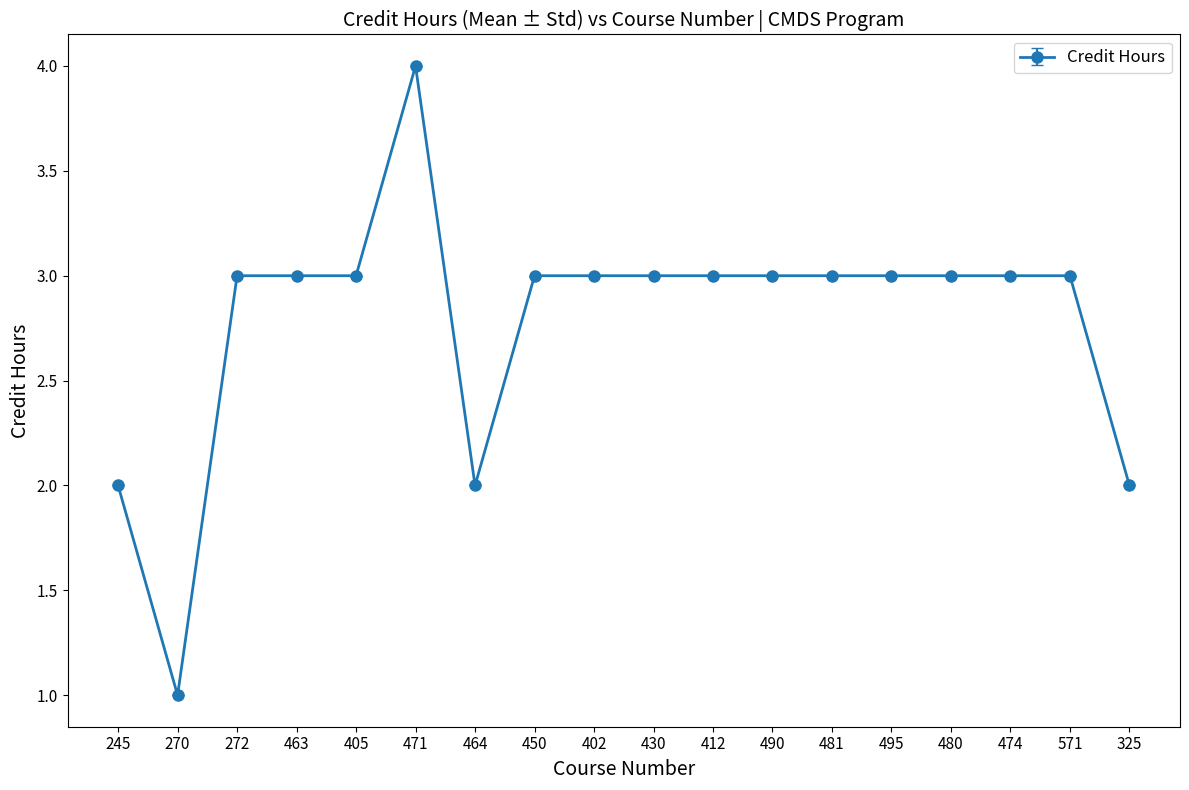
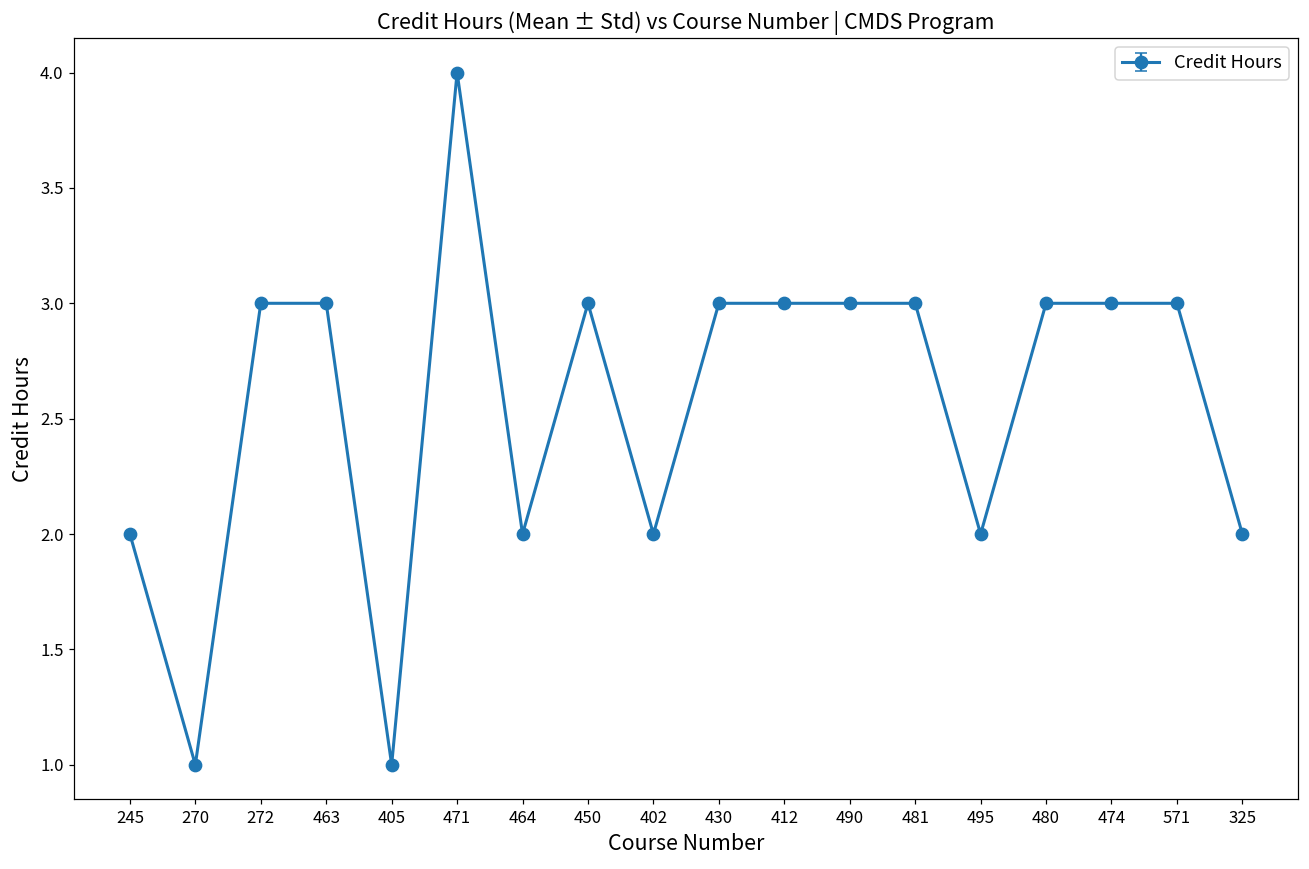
  {
    "245": 2,
    "270": 1,
    "272": 3,
    "463": 3,
-   "405": 3,
+   "405": 1,
    "471": 4,
    "464": 2,
    "450": 3,
-   "402": 3,
+   "402": 2,
    "430": 3,
    "412": 3,
    "490": 3,
    "481": 3,
-   "495": 3,
+   "495": 2,
    "480": 3,
    "474": 3,
    "571": 3,
    "325": 2
  }
